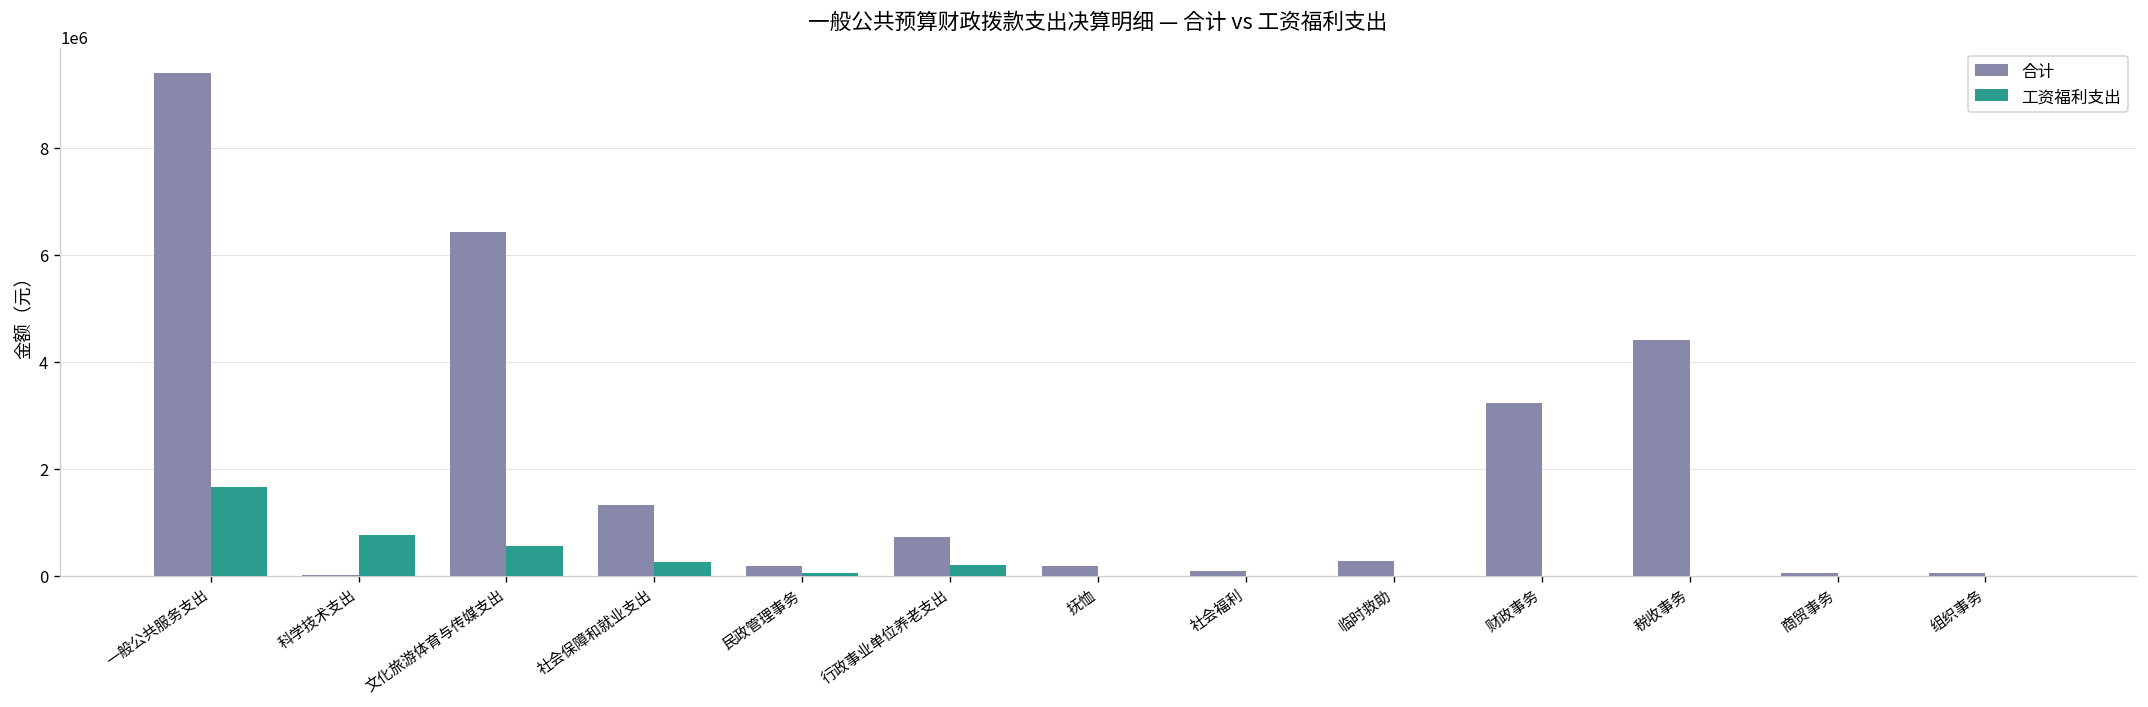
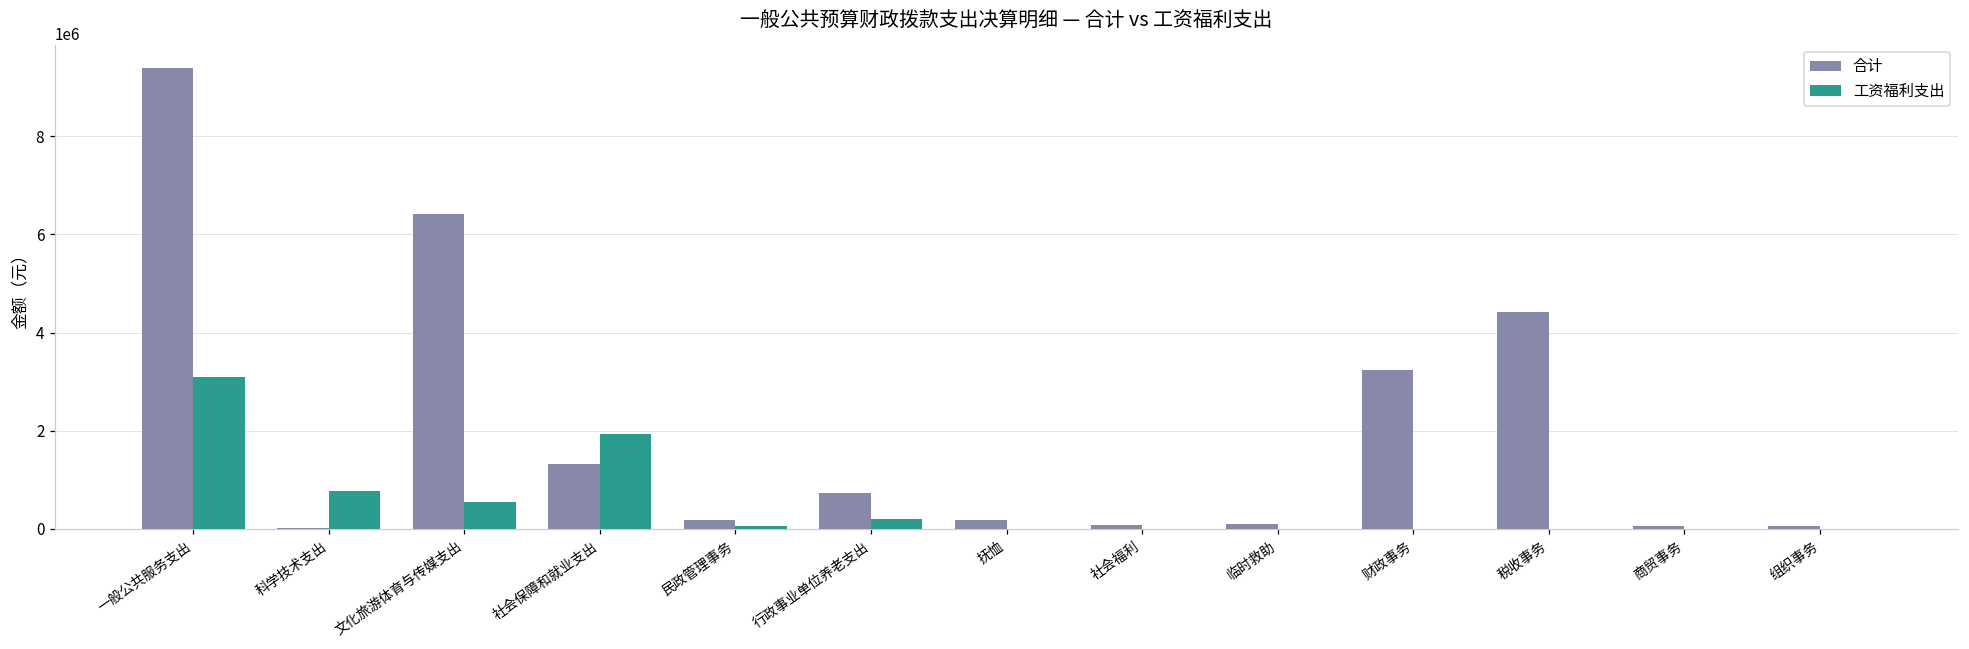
  {
    "合计": {
      "一般公共服务支出": 9400000,
      "文化旅游体育与传媒支出": 6400000,
      "社会保障和就业支出": 1300000,
      "民政管理事务": 200000,
      "行政事业单位养老支出": 700000,
      "抚恤": 200000,
      "社会福利": 100000,
-     "临时救助": 300000,
+     "临时救助": 100000,
      "财政事务": 3200000,
      "税收事务": 4400000
    },
    "工资福利支出": {
-     "一般公共服务支出": 1700000,
+     "一般公共服务支出": 3100000,
      "科学技术支出": 800000,
      "文化旅游体育与传媒支出": 600000,
-     "社会保障和就业支出": 300000,
+     "社会保障和就业支出": 1900000,
      "行政事业单位养老支出": 200000,
      "抚恤": 0,
      "社会福利": 0,
      "临时救助": 0,
      "财政事务": 0,
      "税收事务": 0,
      "商贸事务": 0,
      "组织事务": 0
    }
  }
